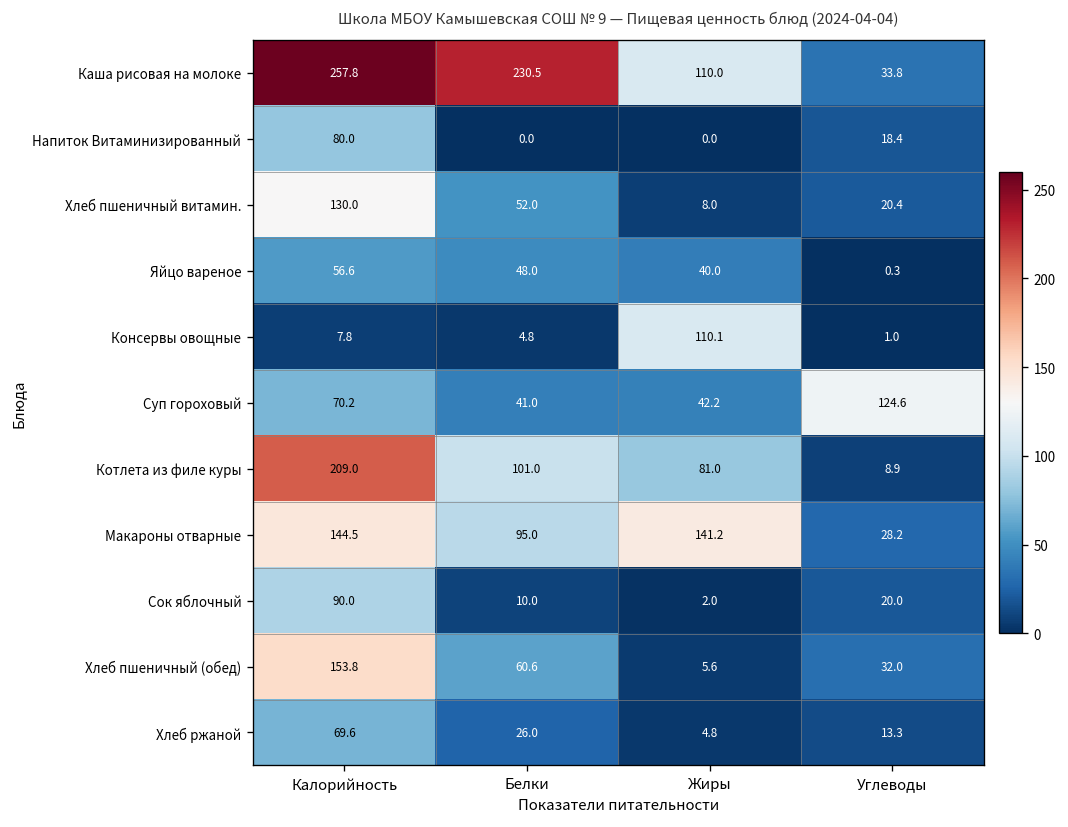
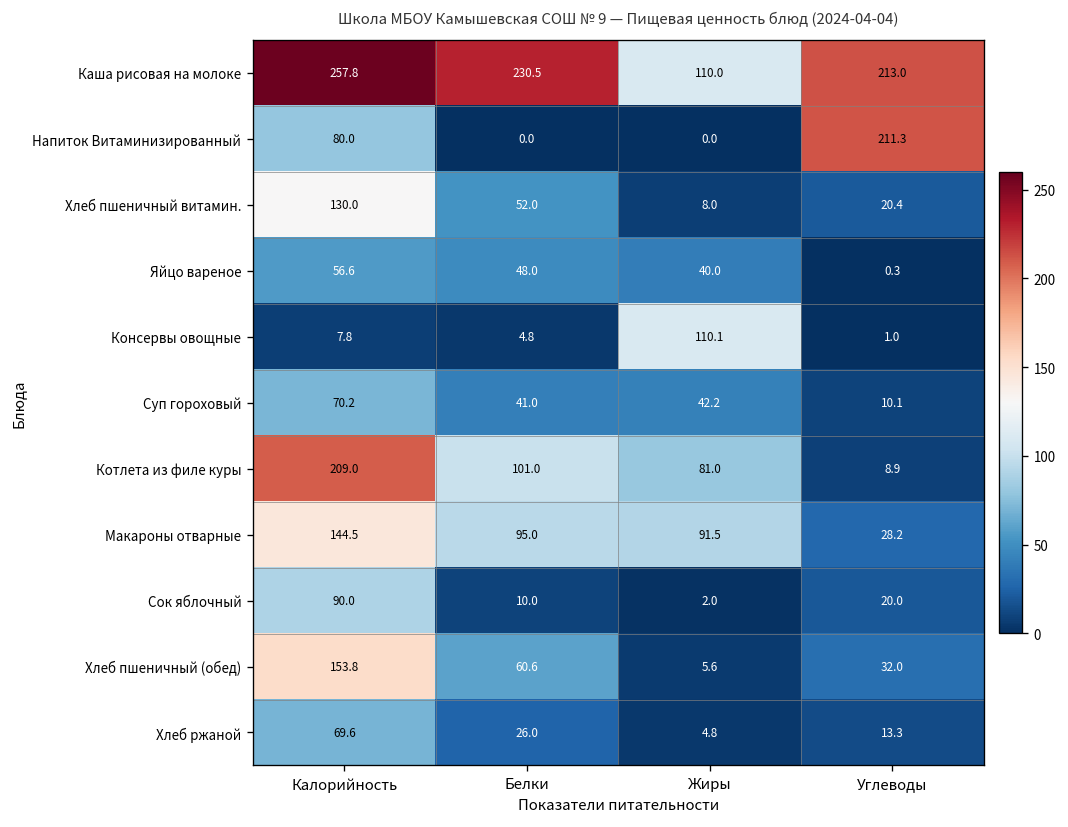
  {
    "Каша рисовая на молоке": {
      "Калорийность": 257.8,
      "Белки": 230.5,
      "Жиры": 110.0,
-     "Углеводы": 33.8
+     "Углеводы": 213.0
    },
    "Напиток Витаминизированный": {
      "Калорийность": 80.0,
      "Белки": 0.0,
      "Жиры": 0.0,
-     "Углеводы": 18.4
+     "Углеводы": 211.3
    },
    "Хлеб пшеничный витамин.": {
      "Калорийность": 130.0,
      "Белки": 52.0,
      "Жиры": 8.0,
      "Углеводы": 20.4
    },
    "Яйцо вареное": {
      "Калорийность": 56.6,
      "Белки": 48.0,
      "Жиры": 40.0,
      "Углеводы": 0.3
    },
    "Консервы овощные": {
      "Калорийность": 7.8,
      "Белки": 4.8,
      "Жиры": 110.1,
      "Углеводы": 1.0
    },
    "Суп гороховый": {
      "Калорийность": 70.2,
      "Белки": 41.0,
      "Жиры": 42.2,
-     "Углеводы": 124.6
+     "Углеводы": 10.1
    },
    "Котлета из филе куры": {
      "Калорийность": 209.0,
      "Белки": 101.0,
      "Жиры": 81.0,
      "Углеводы": 8.9
    },
    "Макароны отварные": {
      "Калорийность": 144.5,
      "Белки": 95.0,
-     "Жиры": 141.2,
+     "Жиры": 91.5,
      "Углеводы": 28.2
    },
    "Сок яблочный": {
      "Калорийность": 90.0,
      "Белки": 10.0,
      "Жиры": 2.0,
      "Углеводы": 20.0
    },
    "Хлеб пшеничный (обед)": {
      "Калорийность": 153.8,
      "Белки": 60.6,
      "Жиры": 5.6,
      "Углеводы": 32.0
    },
    "Хлеб ржаной": {
      "Калорийность": 69.6,
      "Белки": 26.0,
      "Жиры": 4.8,
      "Углеводы": 13.3
    }
  }
